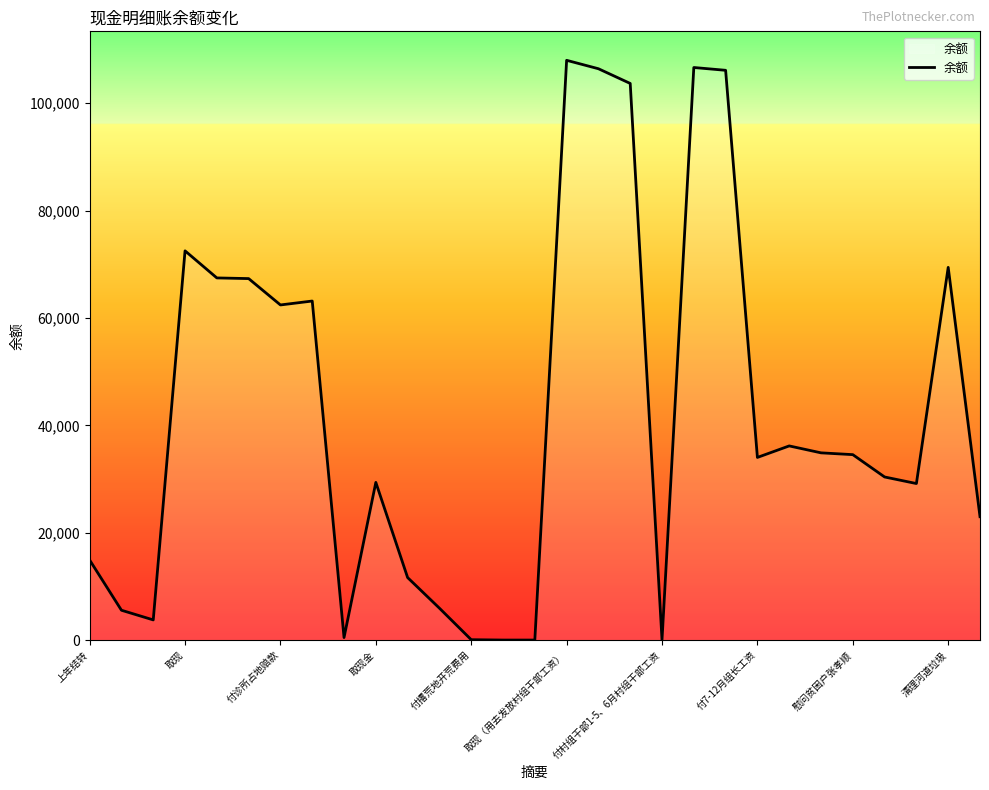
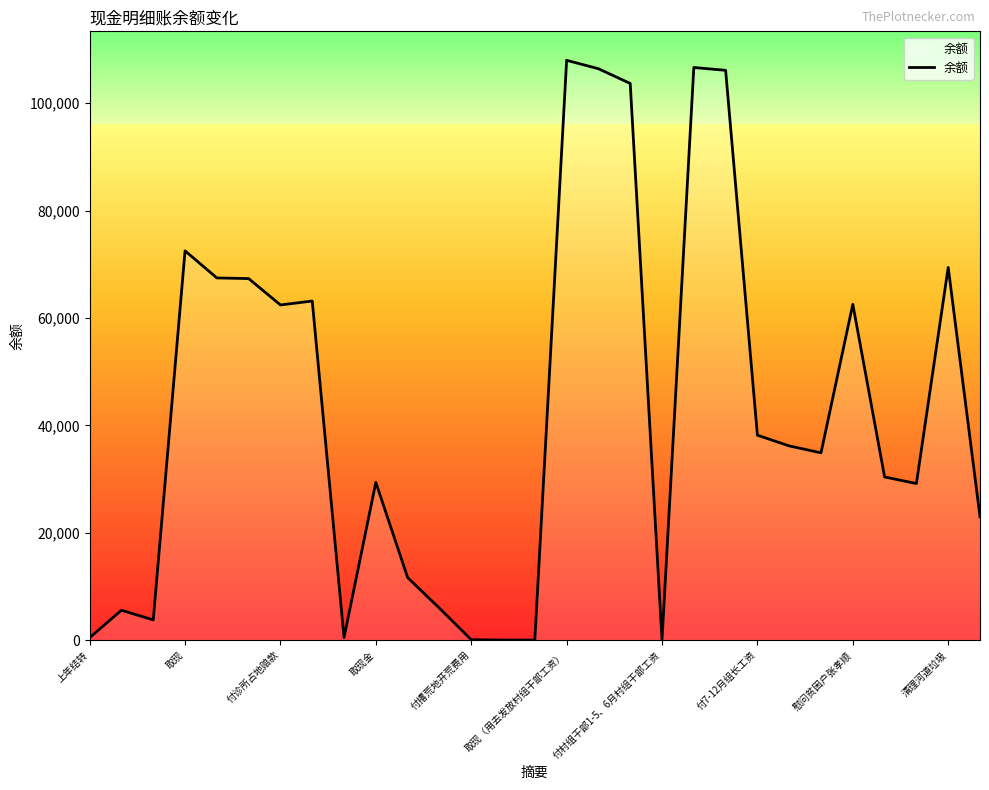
  {
-   "上年结转": "15,000",
+   "上年结转": "0",
    "付诊所占地赔款": "62,000",
    "取现金": "29,000",
    "付撂荒地开荒费用": "0",
    "取现（用去发放村组干部工资）": "108,000",
    "付村组干部1-5、6月村组干部工资": "0",
-   "付7-12月组长工资": "34,000",
-   "慰问贫困户张孝顺": "35,000",
+   "付7-12月组长工资": "38,000",
+   "慰问贫困户张孝顺": "63,000",
    "清理河道垃圾": "69,000"
  }
